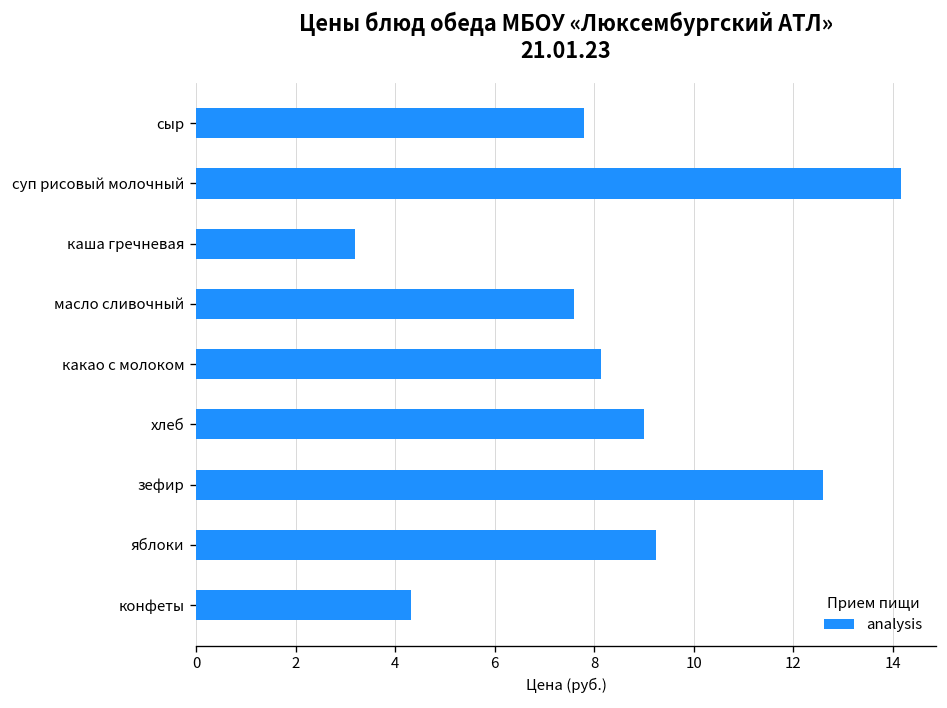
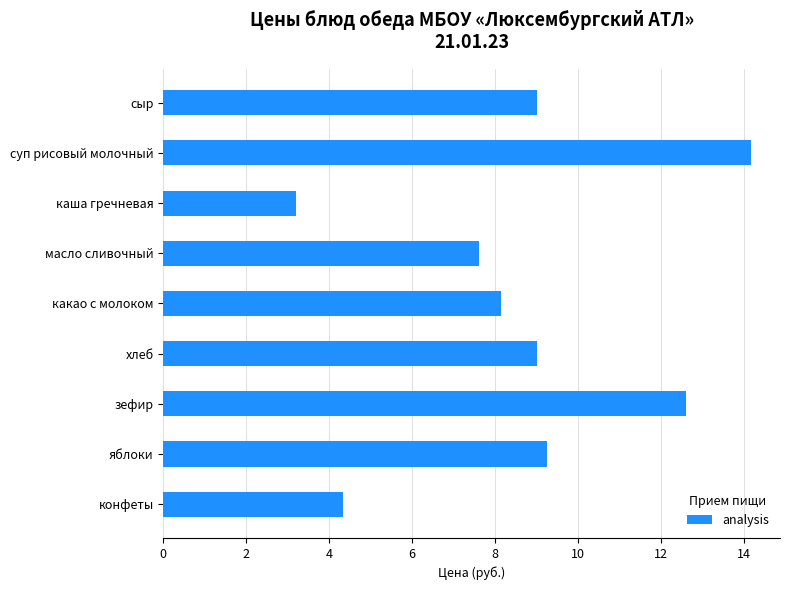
  {
-   "сыр": 7.8,
+   "сыр": 9.0,
    "суп рисовый молочный": 14.2,
    "каша гречневая": 3.2,
    "масло сливочный": 7.6,
    "какао с молоком": 8.1,
    "хлеб": 9.0,
    "зефир": 12.6,
    "яблоки": 9.2,
    "конфеты": 4.3
  }
